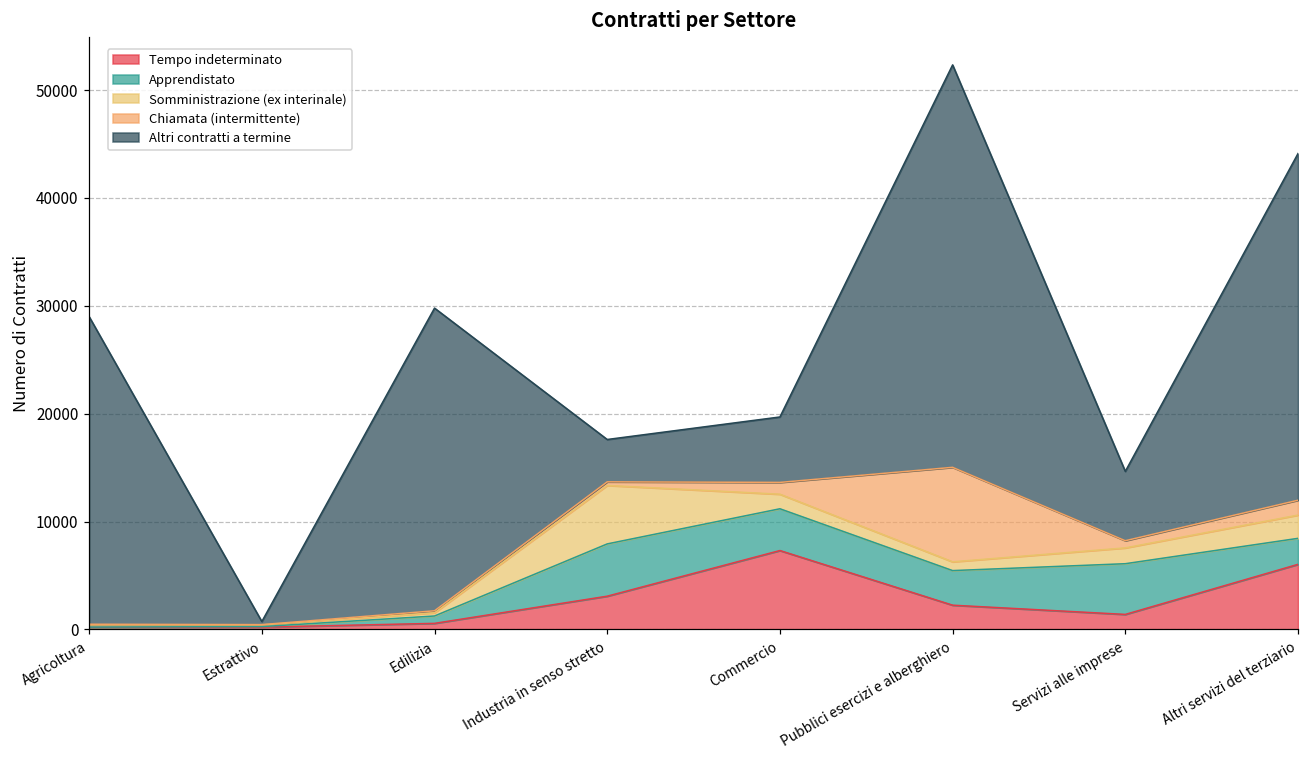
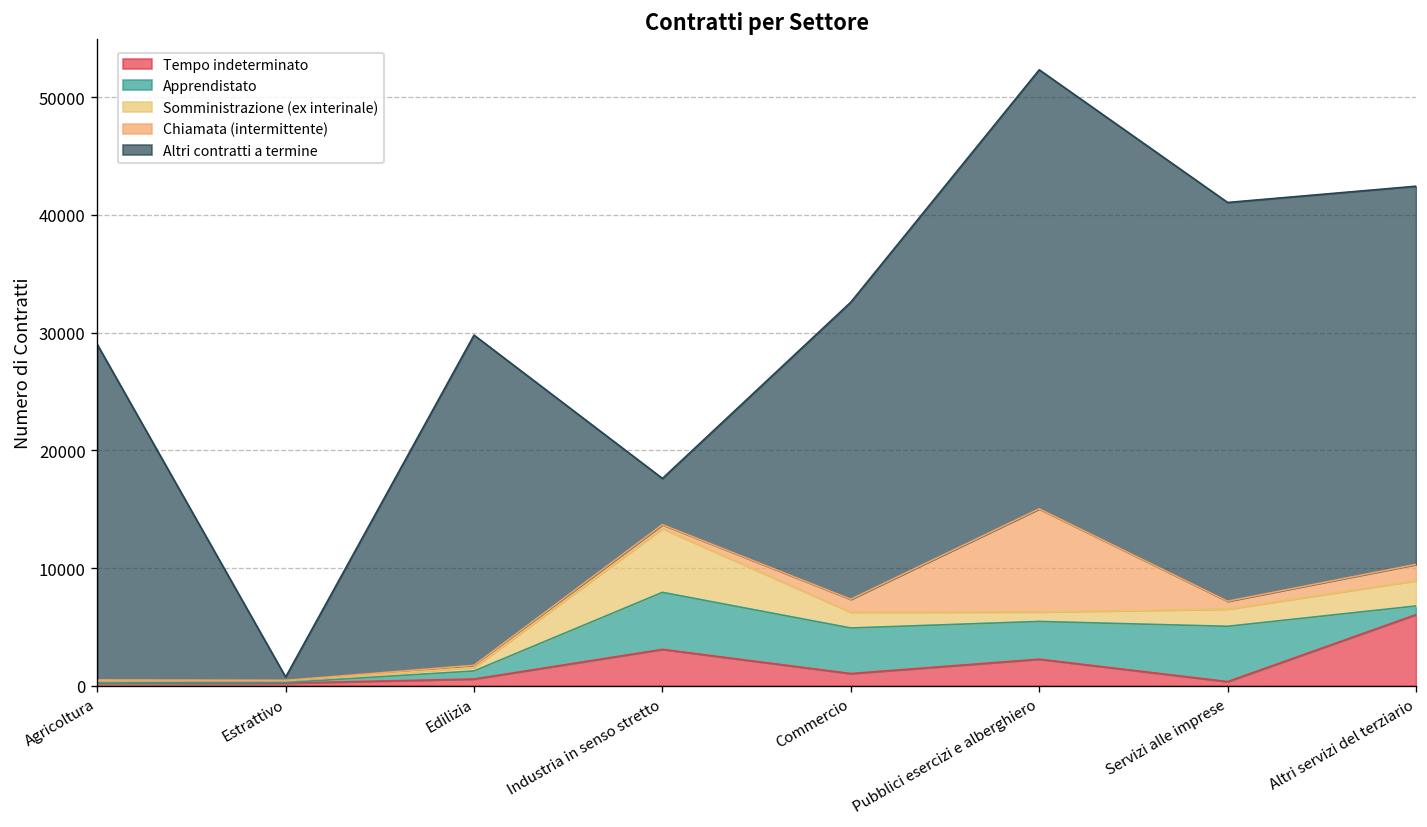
  {
    "Tempo indeterminato": {
      "Edilizia": 1000,
      "Industria in senso stretto": 3000,
-     "Commercio": 7000,
+     "Commercio": 1000,
      "Pubblici esercizi e alberghiero": 2000,
-     "Servizi alle imprese": 1000,
+     "Servizi alle imprese": 0,
      "Altri servizi del terziario": 6000
    },
    "Apprendistato": {
      "Edilizia": 1000,
      "Industria in senso stretto": 5000,
      "Commercio": 4000,
      "Pubblici esercizi e alberghiero": 3000,
      "Servizi alle imprese": 5000,
-     "Altri servizi del terziario": 2000
+     "Altri servizi del terziario": 1000
    },
    "Altri contratti a termine": {
      "Agricoltura": 29000,
      "Estrattivo": 0,
      "Edilizia": 28000,
      "Industria in senso stretto": 4000,
-     "Commercio": 6000,
+     "Commercio": 25000,
      "Pubblici esercizi e alberghiero": 37000,
-     "Servizi alle imprese": 6000,
+     "Servizi alle imprese": 34000,
      "Altri servizi del terziario": 32000
    }
  }
